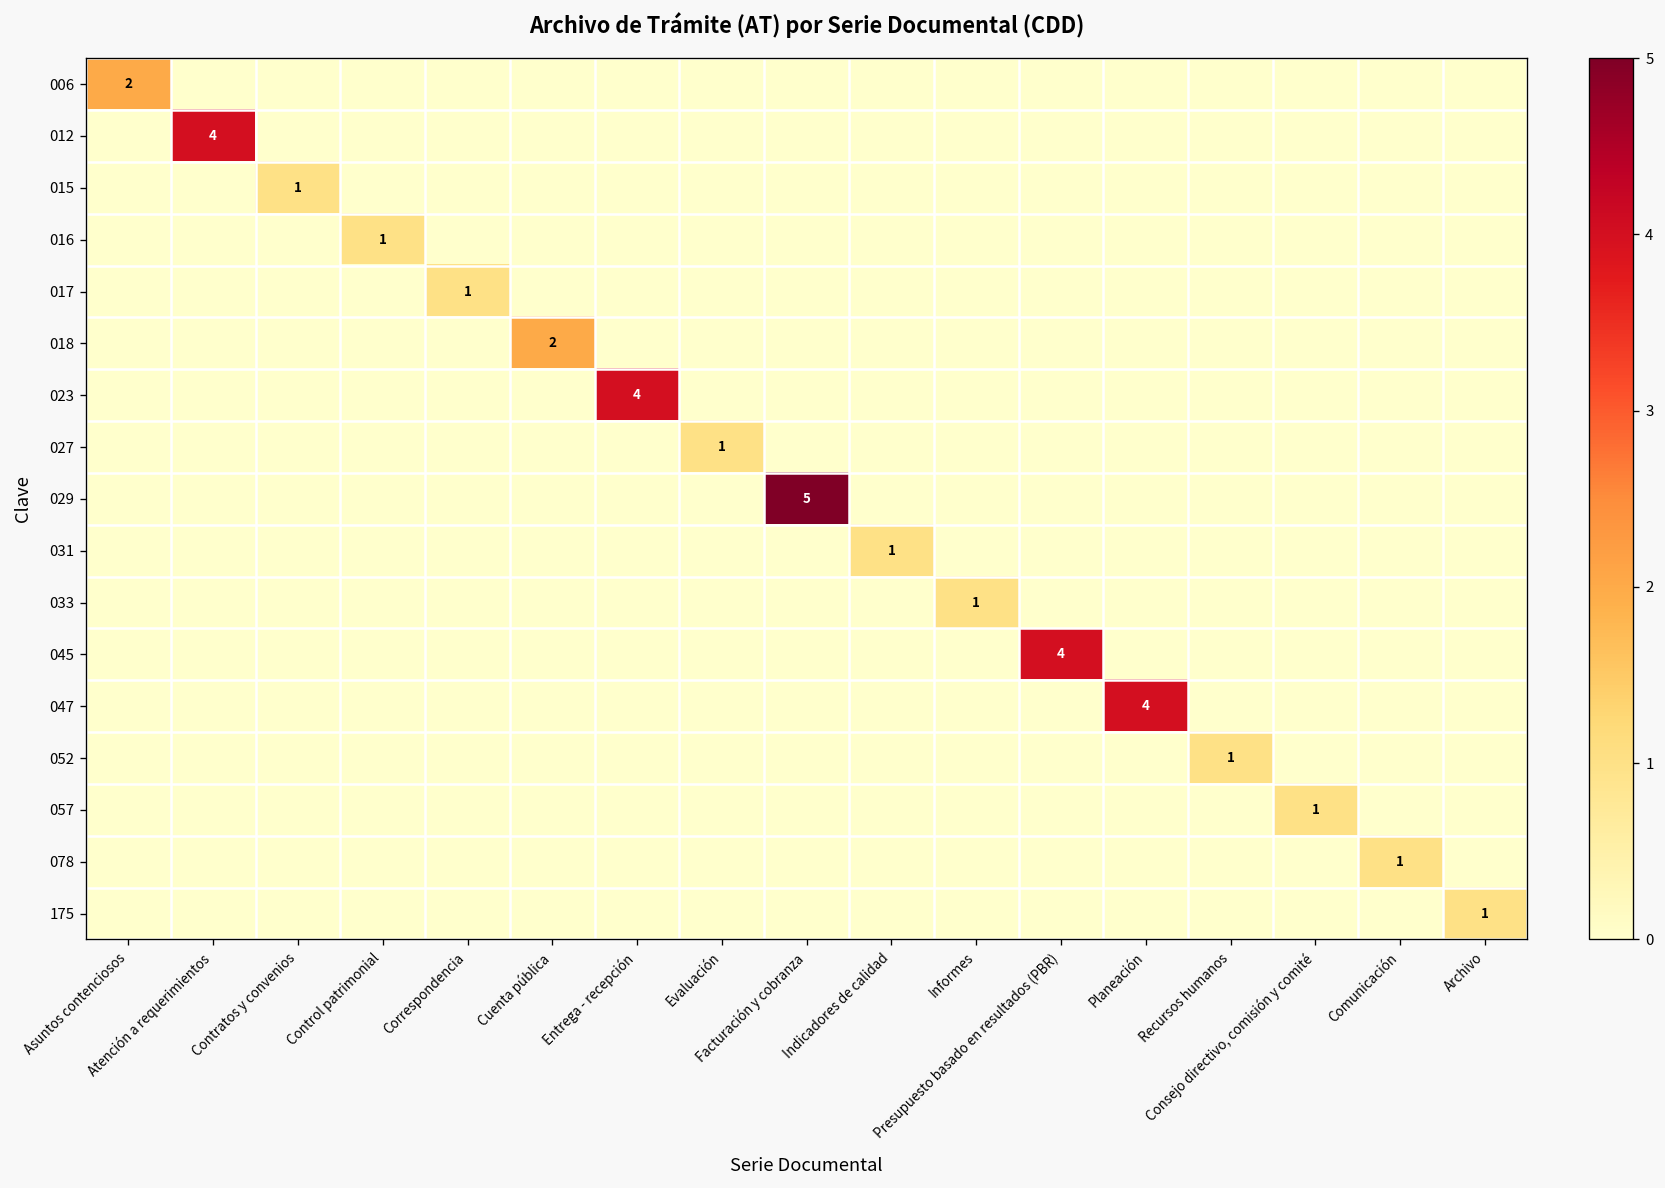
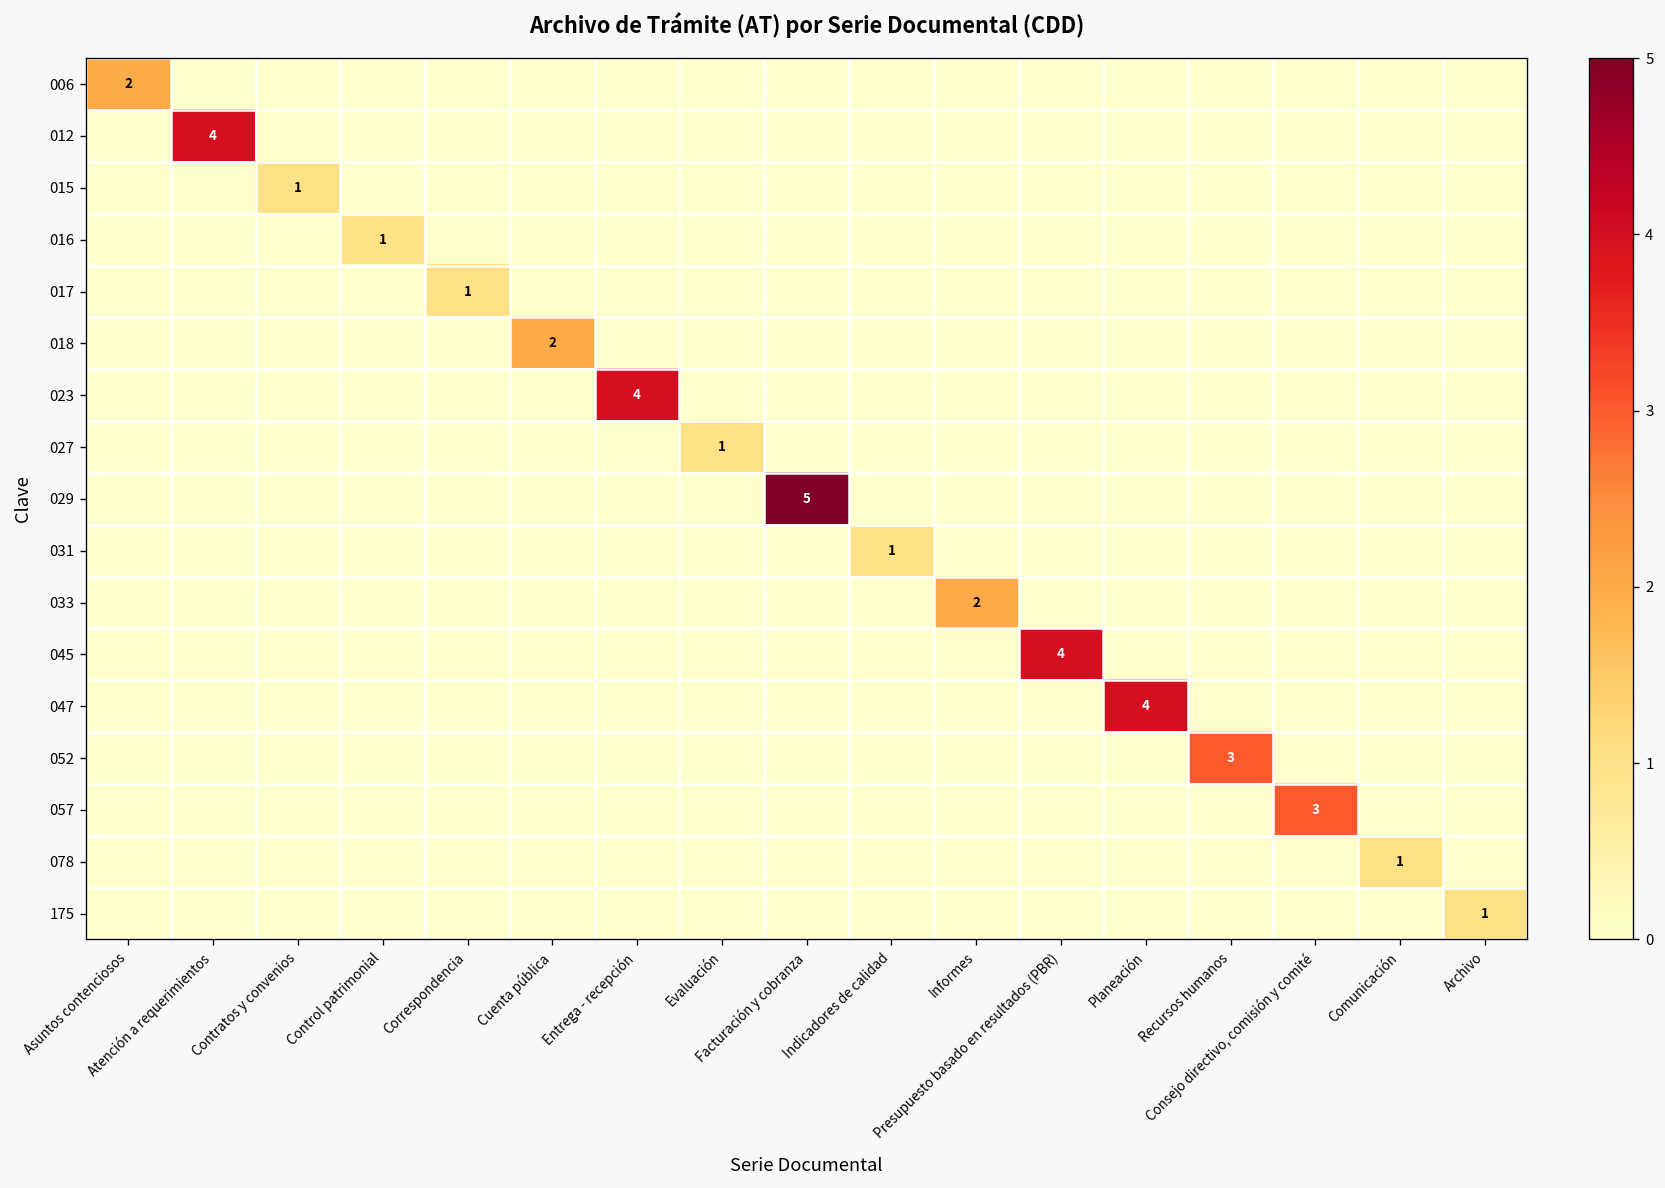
  {
    "006": {
      "Asuntos contenciosos": 2
    },
    "012": {
      "Atención a requerimientos": 4
    },
    "015": {
      "Contratos y convenios": 1
    },
    "016": {
      "Control patrimonial": 1
    },
    "017": {
      "Correspondencia": 1
    },
    "018": {
      "Cuenta pública": 2
    },
    "023": {
      "Entrega - recepción": 4
    },
    "027": {
      "Evaluación": 1
    },
    "029": {
      "Facturación y cobranza": 5
    },
    "031": {
      "Indicadores de calidad": 1
    },
    "033": {
-     "Informes": 1
+     "Informes": 2
    },
    "045": {
      "Presupuesto basado en resultados (PBR)": 4
    },
    "047": {
      "Planeación": 4
    },
    "052": {
-     "Recursos humanos": 1
+     "Recursos humanos": 3
    },
    "057": {
-     "Consejo directivo, comisión y comité": 1
+     "Consejo directivo, comisión y comité": 3
    },
    "078": {
      "Comunicación": 1
    },
    "175": {
      "Archivo": 1
    }
  }
